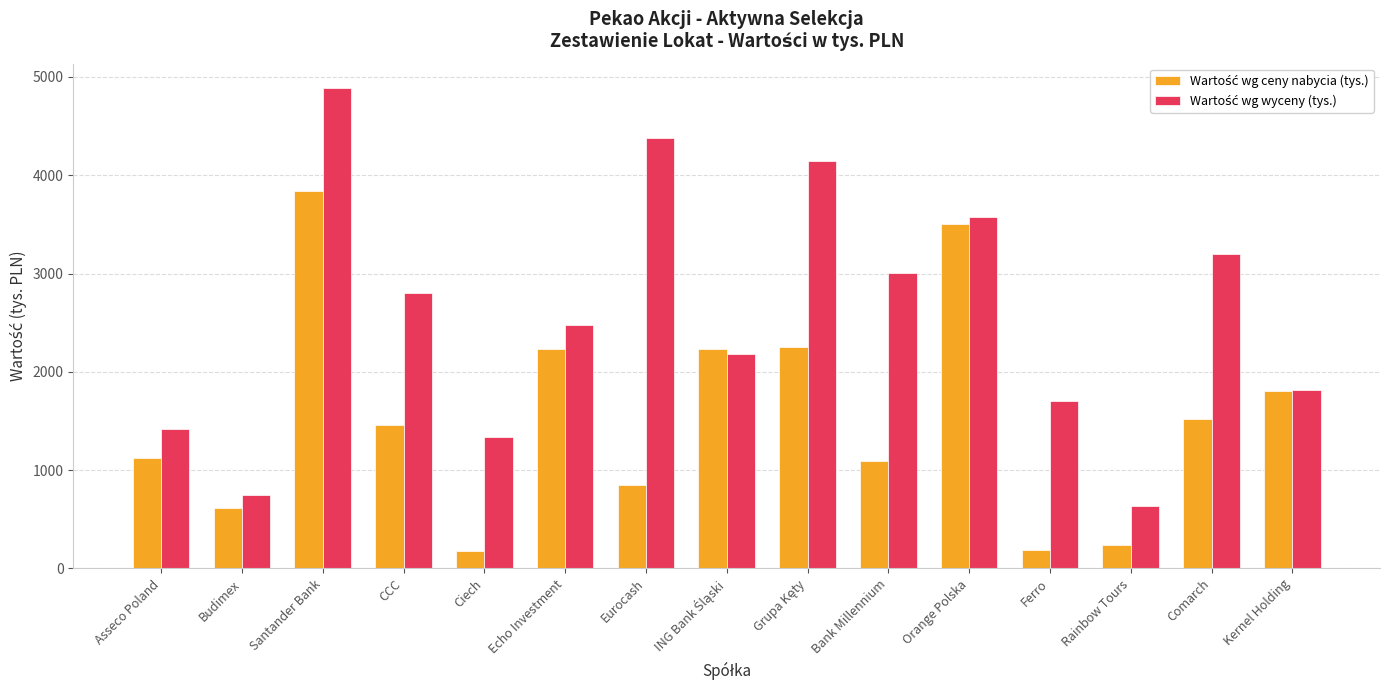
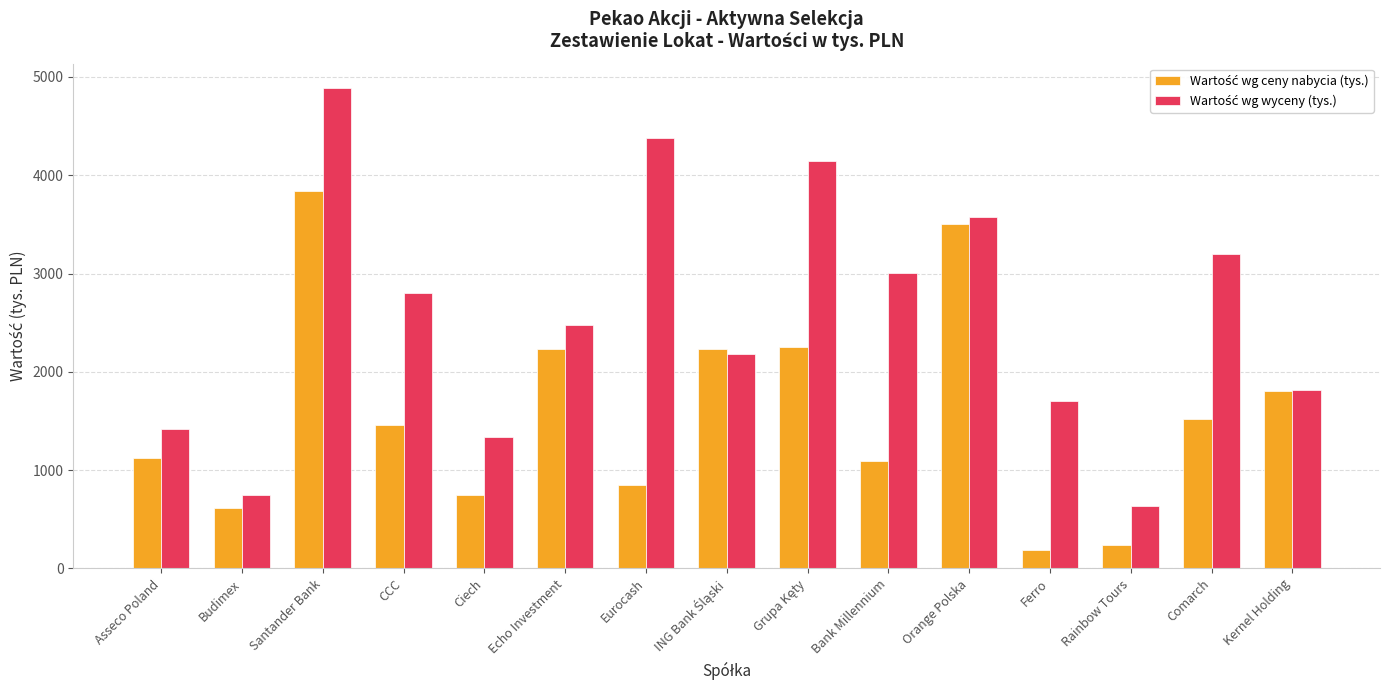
  {
    "Wartość wg ceny nabycia (tys.)": {
      "Asseco Poland": 1100,
      "Budimex": 600,
      "Santander Bank": 3800,
      "CCC": 1500,
-     "Ciech": 200,
+     "Ciech": 700,
      "Echo Investment": 2200,
      "Eurocash": 800,
      "ING Bank Śląski": 2200,
      "Grupa Kęty": 2300,
      "Bank Millennium": 1100,
      "Orange Polska": 3500,
      "Ferro": 200,
      "Rainbow Tours": 200,
      "Comarch": 1500,
      "Kernel Holding": 1800
    },
    "Wartość wg wyceny (tys.)": {
      "Asseco Poland": 1400,
      "Budimex": 800,
      "Santander Bank": 4900,
      "CCC": 2800,
      "Ciech": 1300,
      "Echo Investment": 2500,
      "Eurocash": 4400,
      "ING Bank Śląski": 2200,
      "Grupa Kęty": 4100,
      "Bank Millennium": 3000,
      "Orange Polska": 3600,
      "Ferro": 1700,
      "Rainbow Tours": 600,
      "Comarch": 3200,
      "Kernel Holding": 1800
    }
  }
